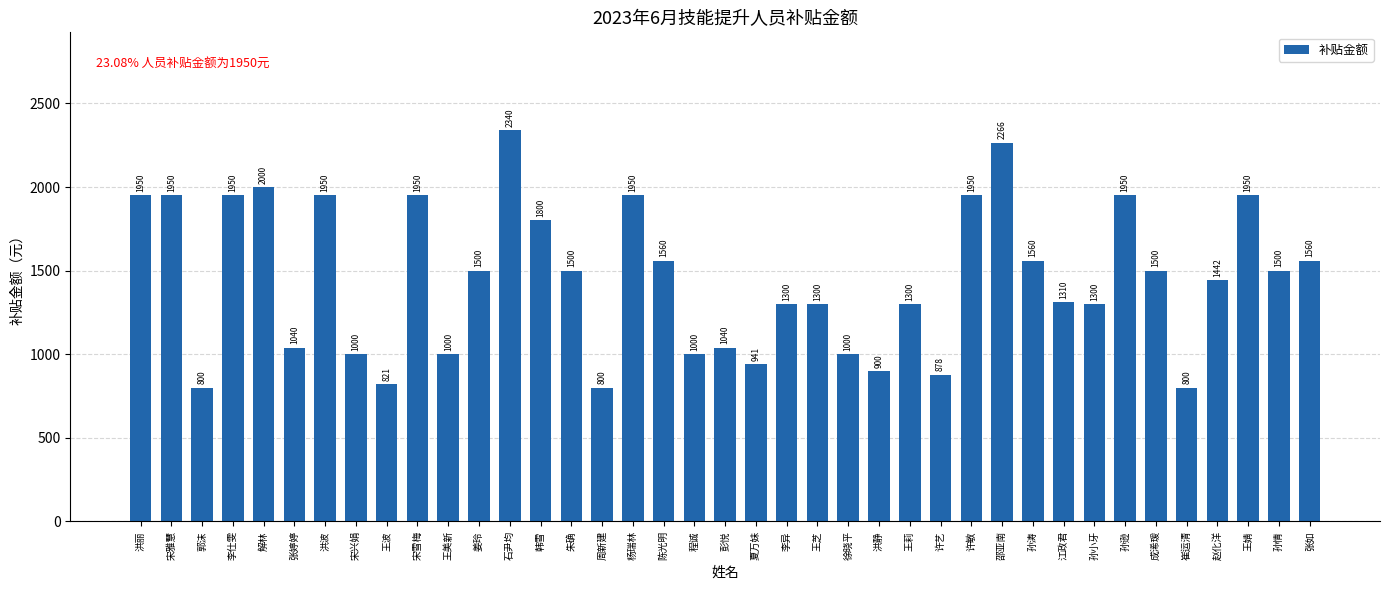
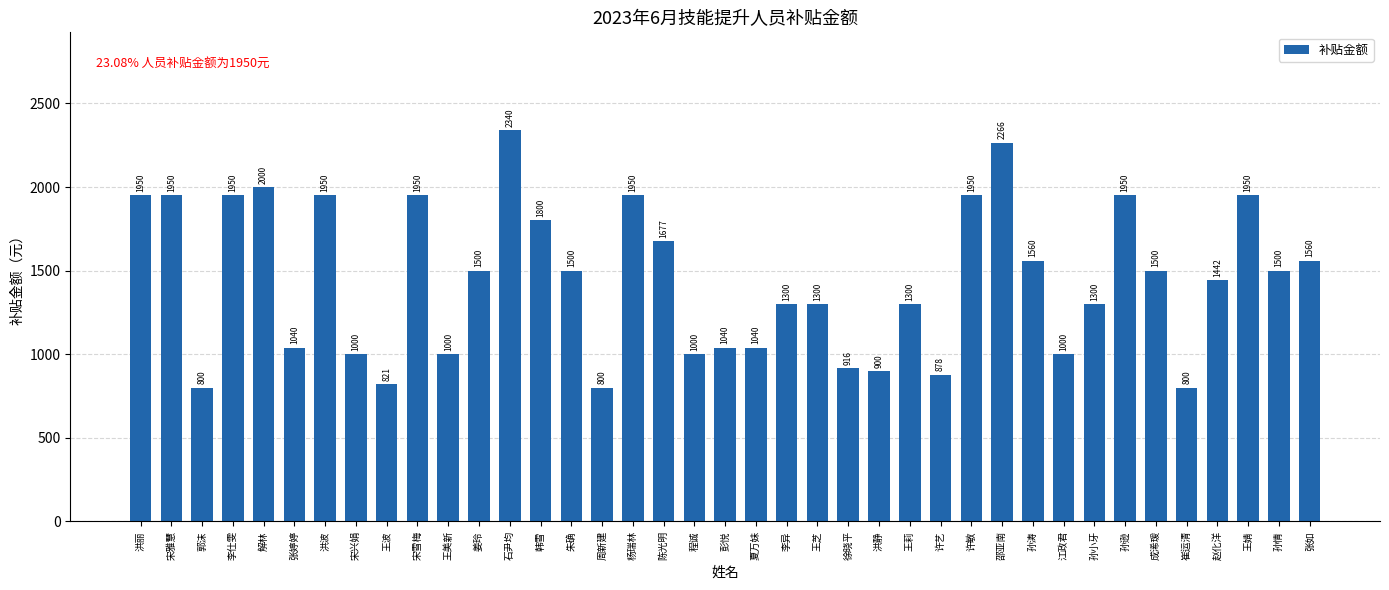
  {
    "洪丽": 1950,
    "宋雅慧": 1950,
    "郭沫": 800,
    "李仕雯": 1950,
    "解林": 2000,
    "张婷婷": 1040,
    "洪波": 1950,
    "宋兴娟": 1000,
    "王波": 821,
    "宋雪梅": 1950,
    "王美新": 1000,
    "姜玲": 1500,
    "石尹均": 2340,
    "韩雪": 1800,
    "朱确": 1500,
    "周新建": 800,
    "杨瑞林": 1950,
-   "陈光明": 1560,
+   "陈光明": 1677,
    "程诚": 1000,
    "彭悦": 1040,
-   "夏万妹": 941,
+   "夏万妹": 1040,
    "李异": 1300,
    "王芝": 1300,
-   "徐晓平": 1000,
+   "徐晓平": 916,
    "洪静": 900,
    "王莉": 1300,
    "许艺": 878,
    "许敏": 1950,
    "邵亚南": 2266,
    "孙涛": 1560,
-   "江政君": 1310,
+   "江政君": 1000,
    "孙小牙": 1300,
    "孙逊": 1950,
    "成浠瑗": 1500,
    "崔运清": 800,
    "赵化洋": 1442,
    "王婧": 1950,
    "孙情": 1500,
    "张如": 1560
  }
